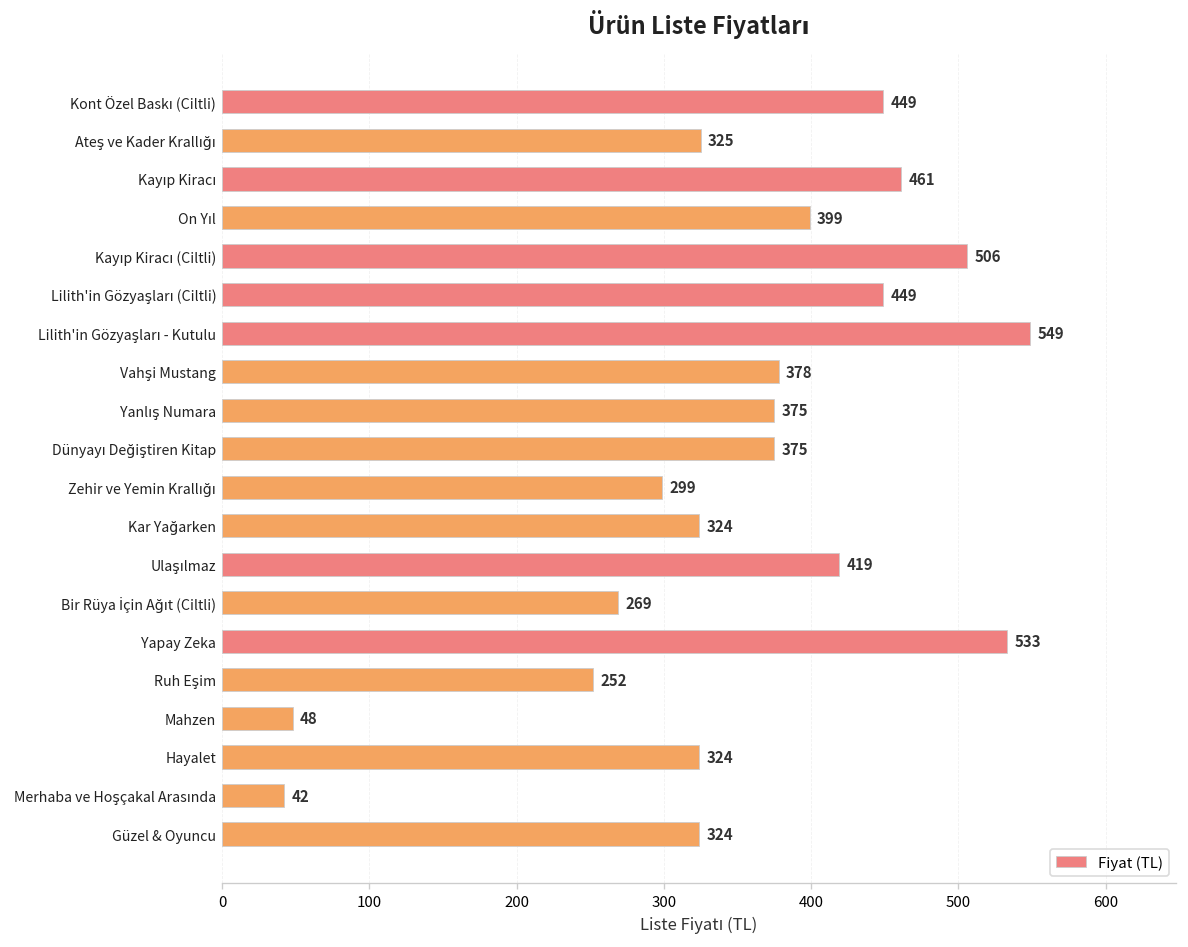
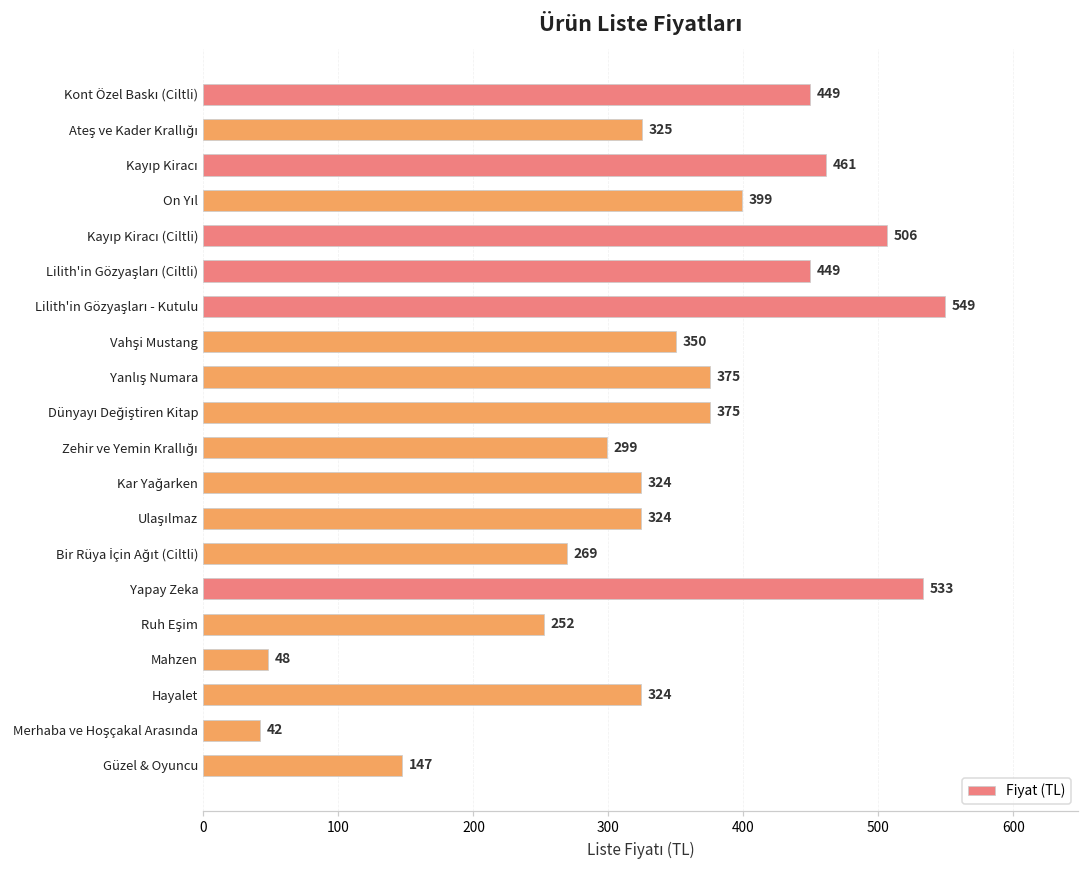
  {
    "Kont Özel Baskı (Ciltli)": 449,
    "Ateş ve Kader Krallığı": 325,
    "Kayıp Kiracı": 461,
    "On Yıl": 399,
    "Kayıp Kiracı (Ciltli)": 506,
    "Lilith'in Gözyaşları (Ciltli)": 449,
    "Lilith'in Gözyaşları - Kutulu": 549,
-   "Vahşi Mustang": 378,
+   "Vahşi Mustang": 350,
    "Yanlış Numara": 375,
    "Dünyayı Değiştiren Kitap": 375,
    "Zehir ve Yemin Krallığı": 299,
    "Kar Yağarken": 324,
-   "Ulaşılmaz": 419,
+   "Ulaşılmaz": 324,
    "Bir Rüya İçin Ağıt (Ciltli)": 269,
    "Yapay Zeka": 533,
    "Ruh Eşim": 252,
    "Mahzen": 48,
    "Hayalet": 324,
    "Merhaba ve Hoşçakal Arasında": 42,
-   "Güzel & Oyuncu": 324
+   "Güzel & Oyuncu": 147
  }
